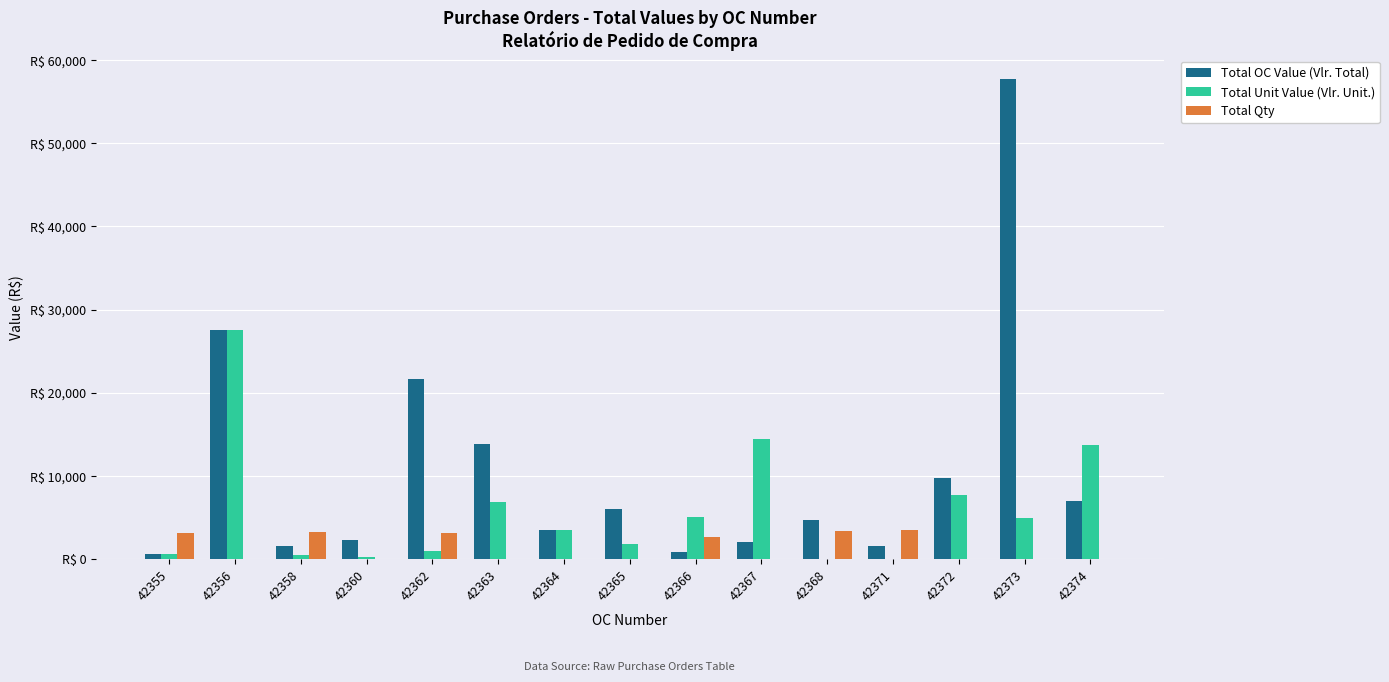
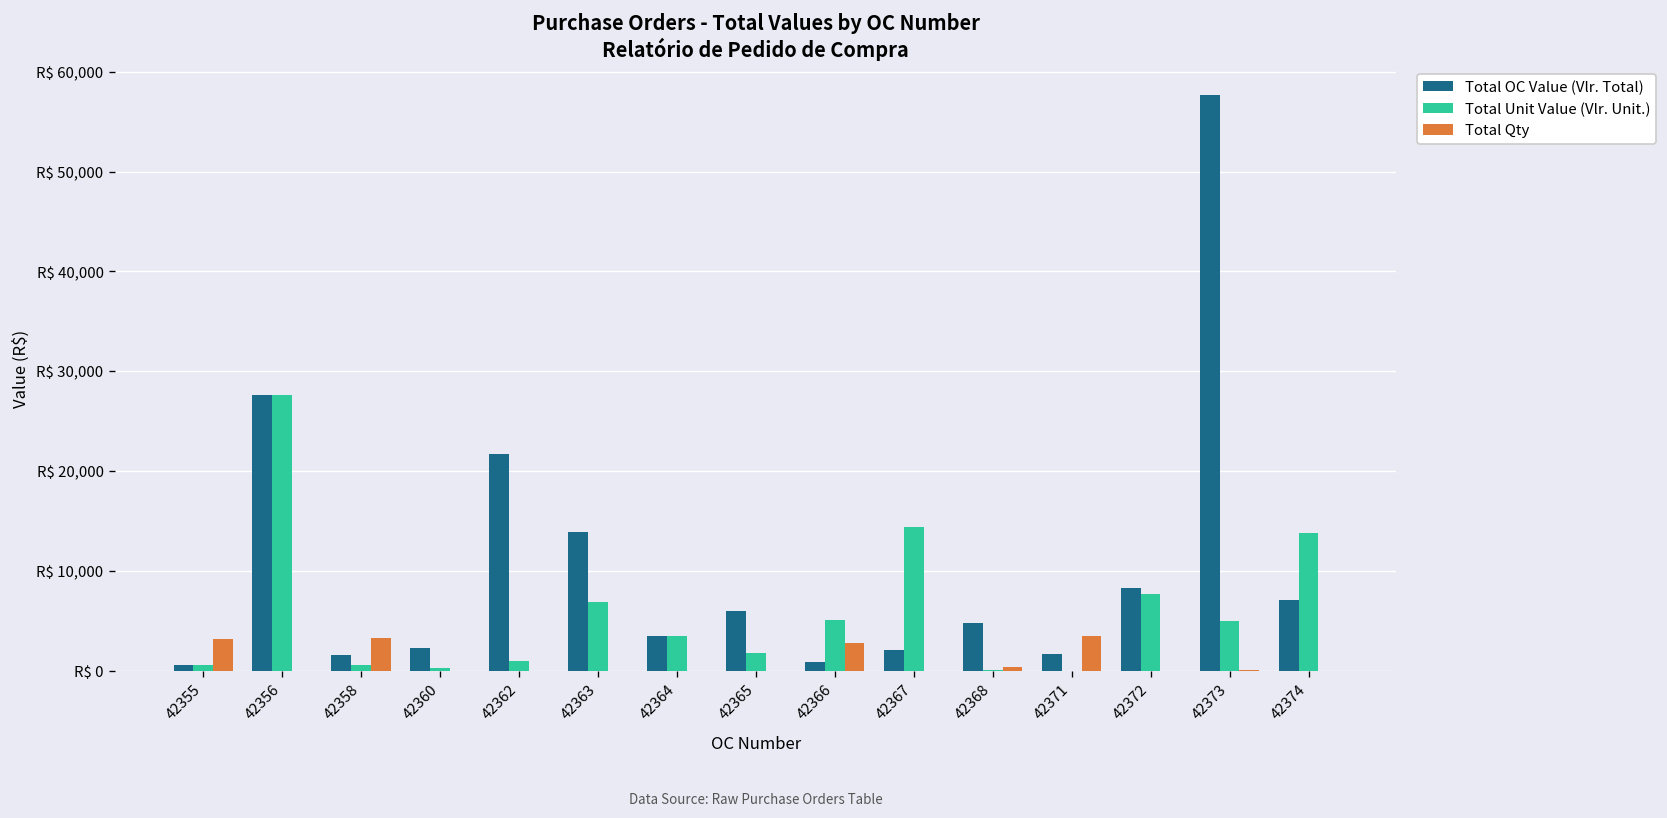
  {
    "Total OC Value (Vlr. Total)": {
      "42355": "R$ 1,000",
      "42356": "R$ 28,000",
      "42358": "R$ 2,000",
      "42360": "R$ 2,000",
      "42362": "R$ 22,000",
      "42363": "R$ 14,000",
      "42364": "R$ 4,000",
      "42365": "R$ 6,000",
      "42366": "R$ 1,000",
      "42367": "R$ 2,000",
      "42368": "R$ 5,000",
      "42371": "R$ 2,000",
-     "42372": "R$ 10,000",
+     "42372": "R$ 8,000",
      "42373": "R$ 58,000",
      "42374": "R$ 7,000"
    },
    "Total Unit Value (Vlr. Unit.)": {
      "42355": "R$ 1,000",
      "42356": "R$ 28,000",
      "42358": "R$ 1,000",
      "42362": "R$ 1,000",
      "42363": "R$ 7,000",
      "42364": "R$ 4,000",
      "42365": "R$ 2,000",
      "42366": "R$ 5,000",
      "42367": "R$ 14,000",
      "42372": "R$ 8,000",
      "42373": "R$ 5,000",
      "42374": "R$ 14,000"
    },
    "Total Qty": {
      "42355": "R$ 3,000",
      "42358": "R$ 3,000",
-     "42362": "R$ 3,000",
+     "42362": "R$ 0",
      "42366": "R$ 3,000",
-     "42368": "R$ 3,000",
+     "42368": "R$ 0",
      "42371": "R$ 4,000"
    }
  }
